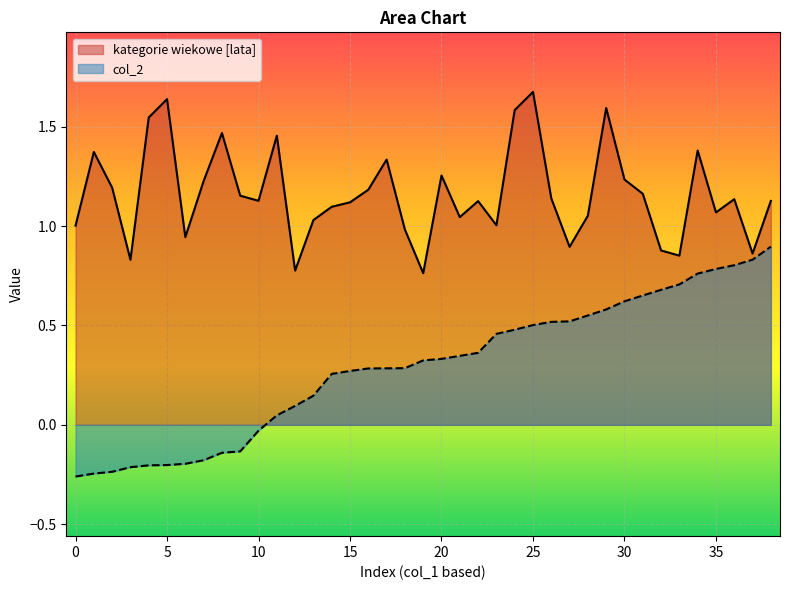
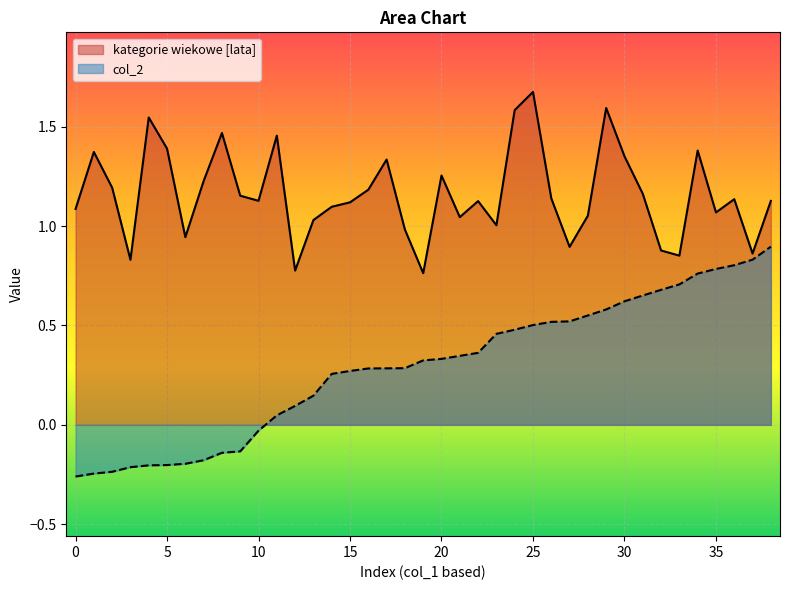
  {
    "kategorie wiekowe [lata]": {
-     "0": 1.00,
-     "5": 1.64,
+     "0": 1.09,
+     "5": 1.39,
      "10": 1.13,
      "15": 1.12,
      "20": 1.25,
      "25": 1.68,
-     "30": 1.23,
+     "30": 1.35,
      "35": 1.07
    }
  }
